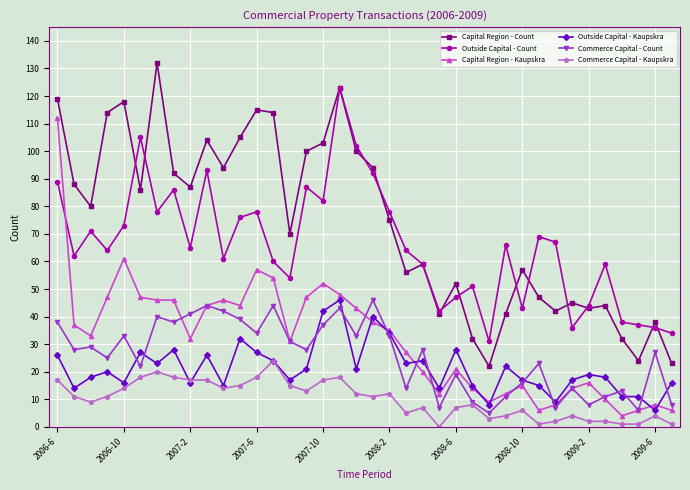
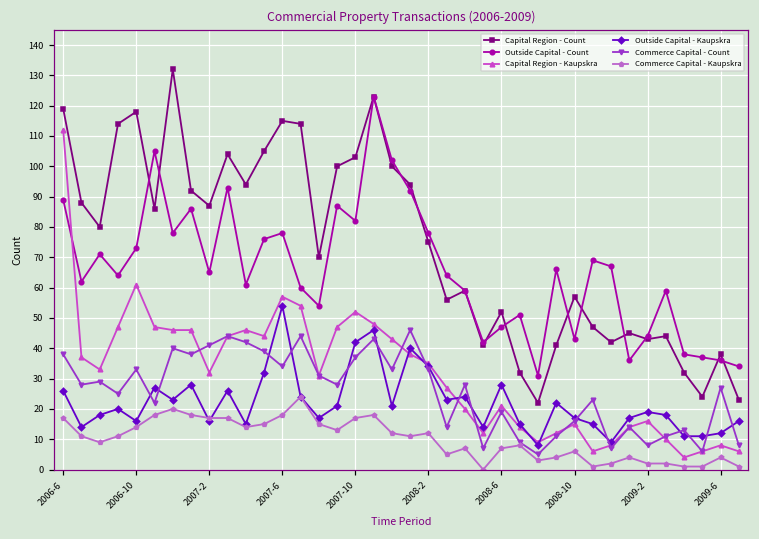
  {
    "Outside Capital - Kaupskra": {
      "2006-6": 26,
      "2006-10": 16,
      "2007-2": 16,
-     "2007-6": 27,
+     "2007-6": 54,
      "2007-10": 42,
      "2008-2": 34,
      "2008-6": 28,
      "2008-10": 17,
      "2009-2": 19,
-     "2009-6": 6
+     "2009-6": 12
    }
  }
